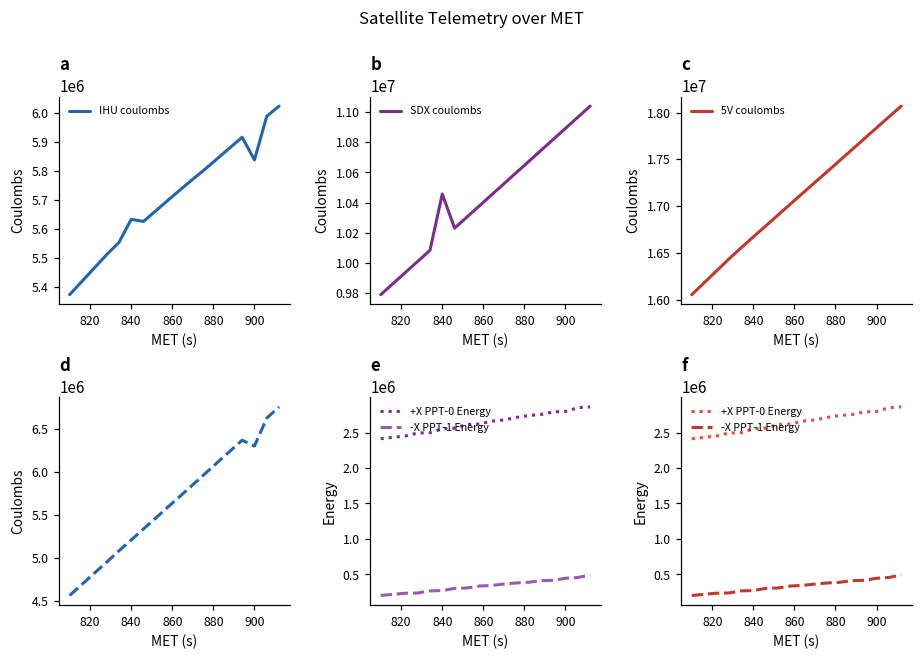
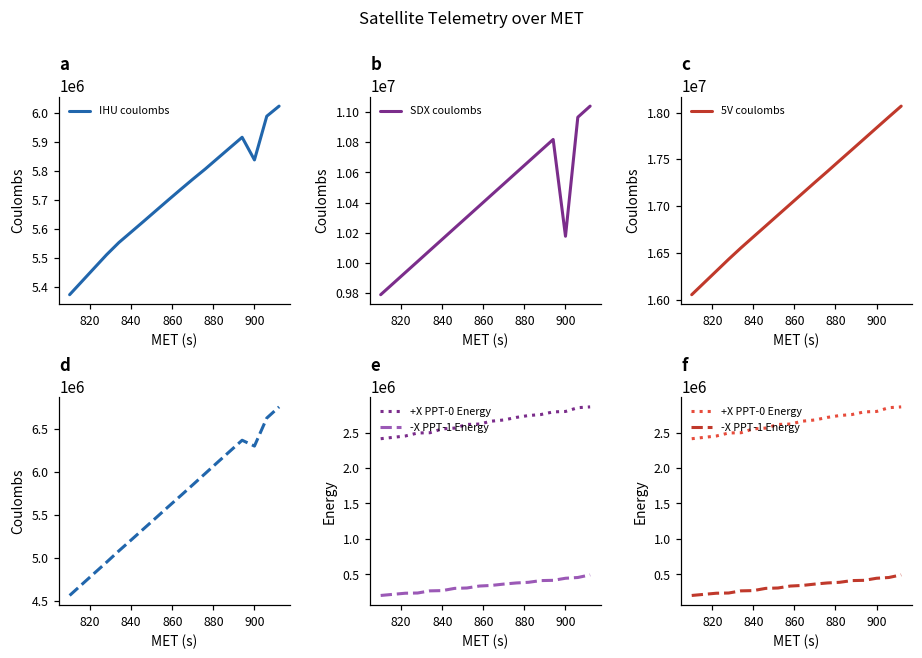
  {
    "a": {
-     "840": 5630000,
+     "840": 5590000,
      "900": 5840000
    },
    "b": {
-     "840": 10460000,
-     "900": 10890000
+     "840": 10160000,
+     "900": 10180000
    },
    "c": {
      "840": 16700000,
      "900": 17800000
    },
    "d": {
      "840": 5200000,
      "900": 6300000
    }
  }
